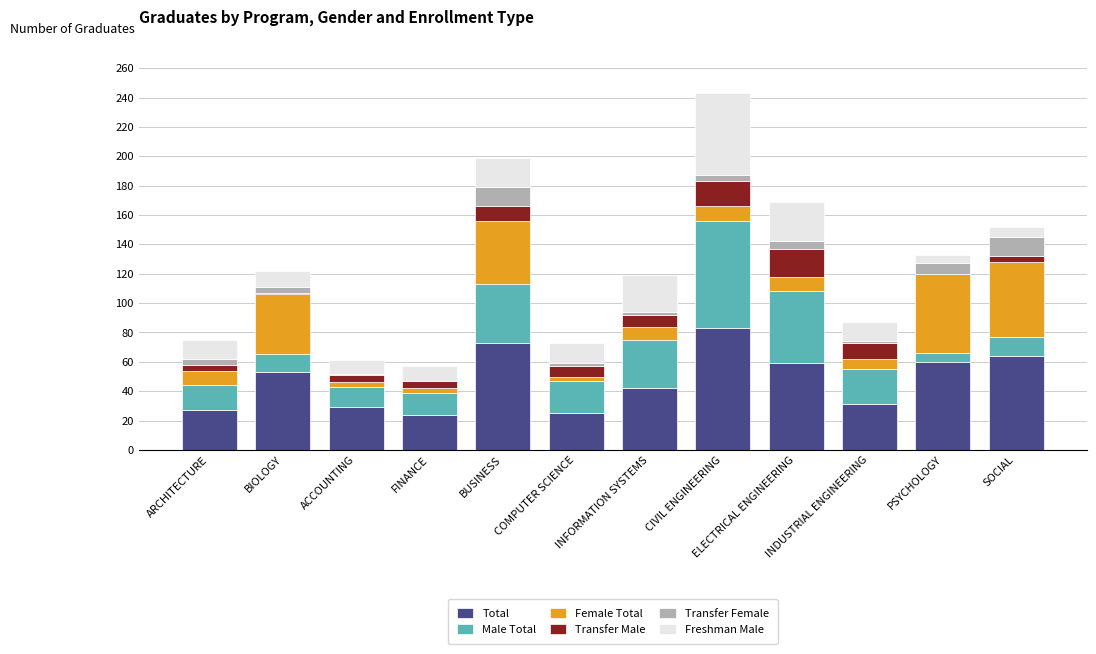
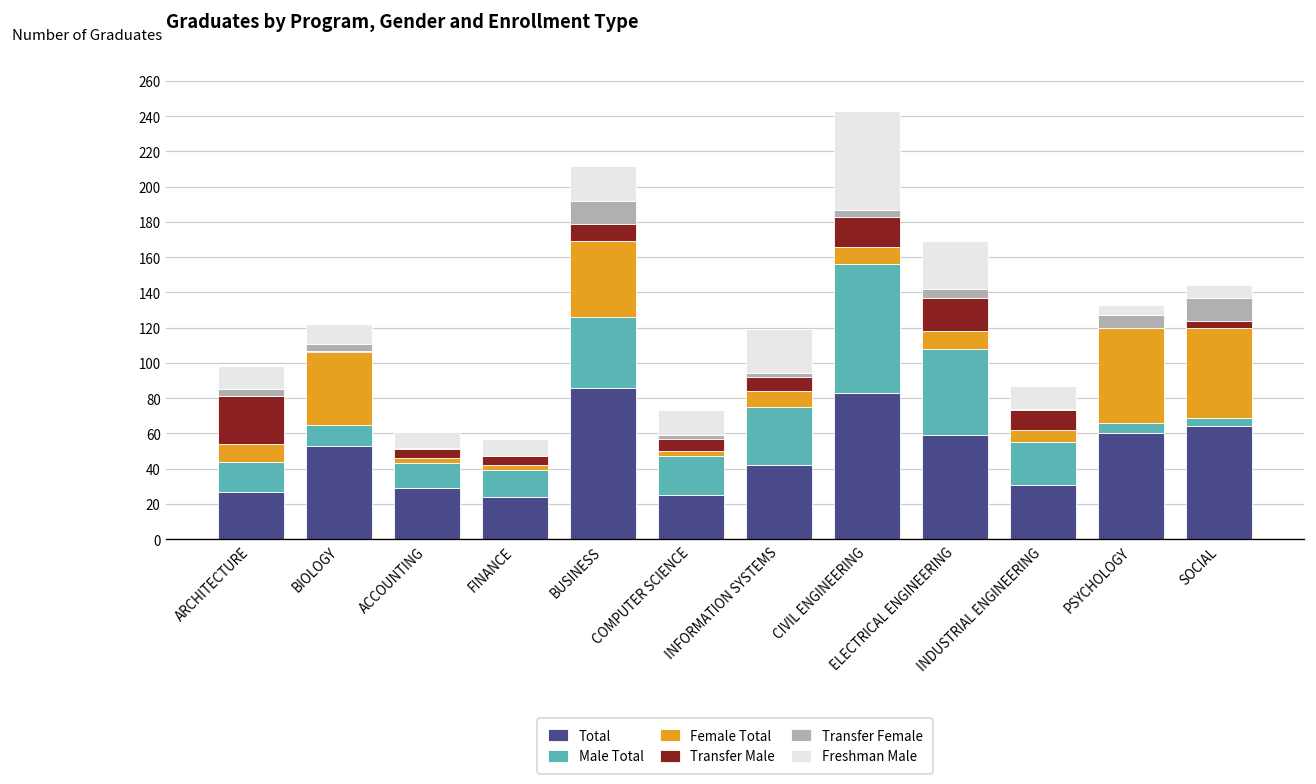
  {
    "Total": {
      "ARCHITECTURE": 27,
      "BIOLOGY": 53,
      "ACCOUNTING": 29,
      "FINANCE": 24,
-     "BUSINESS": 73,
+     "BUSINESS": 86,
      "COMPUTER SCIENCE": 25,
      "INFORMATION SYSTEMS": 42,
      "CIVIL ENGINEERING": 83,
      "ELECTRICAL ENGINEERING": 59,
      "INDUSTRIAL ENGINEERING": 31,
      "PSYCHOLOGY": 60,
      "SOCIAL": 64
    },
    "Male Total": {
      "ARCHITECTURE": 17,
      "BIOLOGY": 12,
      "ACCOUNTING": 14,
      "FINANCE": 15,
      "BUSINESS": 40,
      "COMPUTER SCIENCE": 22,
      "INFORMATION SYSTEMS": 33,
      "CIVIL ENGINEERING": 73,
      "ELECTRICAL ENGINEERING": 49,
      "INDUSTRIAL ENGINEERING": 24,
      "PSYCHOLOGY": 6,
-     "SOCIAL": 13
+     "SOCIAL": 5
    },
    "Female Total": {
      "ARCHITECTURE": 10,
      "BIOLOGY": 41,
      "ACCOUNTING": 3,
      "FINANCE": 3,
      "BUSINESS": 43,
      "COMPUTER SCIENCE": 3,
      "INFORMATION SYSTEMS": 9,
      "CIVIL ENGINEERING": 10,
      "ELECTRICAL ENGINEERING": 10,
      "INDUSTRIAL ENGINEERING": 7,
      "PSYCHOLOGY": 54,
      "SOCIAL": 51
    },
    "Transfer Male": {
-     "ARCHITECTURE": 4,
+     "ARCHITECTURE": 27,
      "ACCOUNTING": 5,
      "FINANCE": 5,
      "BUSINESS": 10,
      "COMPUTER SCIENCE": 7,
      "INFORMATION SYSTEMS": 8,
      "CIVIL ENGINEERING": 17,
      "ELECTRICAL ENGINEERING": 19,
      "INDUSTRIAL ENGINEERING": 11,
      "PSYCHOLOGY": 0,
      "SOCIAL": 4
    },
    "Transfer Female": {
      "ARCHITECTURE": 4,
      "BIOLOGY": 4,
      "FINANCE": 0,
      "BUSINESS": 13,
      "COMPUTER SCIENCE": 2,
      "INFORMATION SYSTEMS": 2,
      "CIVIL ENGINEERING": 4,
      "ELECTRICAL ENGINEERING": 5,
      "PSYCHOLOGY": 7,
      "SOCIAL": 13
    },
    "Freshman Male": {
      "ARCHITECTURE": 13,
      "BIOLOGY": 11,
      "ACCOUNTING": 9,
      "FINANCE": 10,
      "BUSINESS": 20,
      "COMPUTER SCIENCE": 14,
      "INFORMATION SYSTEMS": 25,
      "CIVIL ENGINEERING": 56,
      "ELECTRICAL ENGINEERING": 27,
      "INDUSTRIAL ENGINEERING": 13,
      "PSYCHOLOGY": 6,
      "SOCIAL": 7
    }
  }
